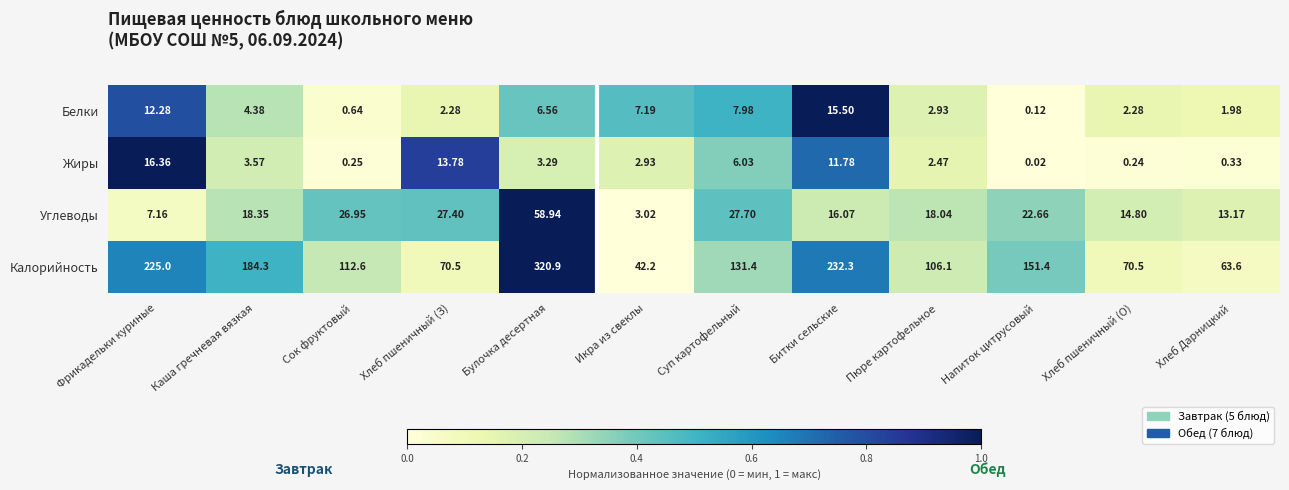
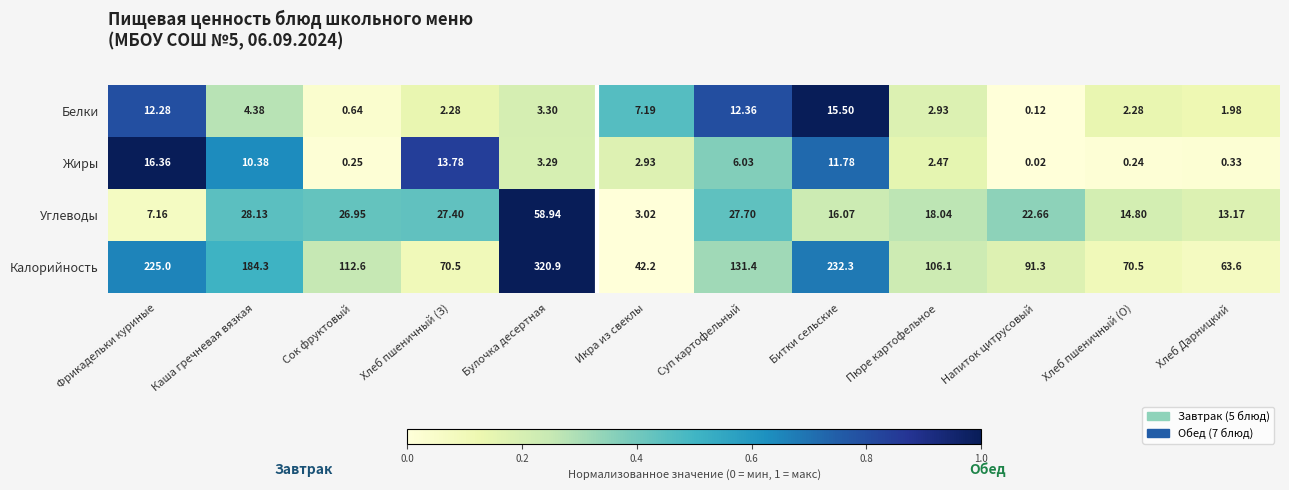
  {
    "Белки": {
      "Фрикадельки куриные": 12.28,
      "Каша гречневая вязкая": 4.38,
      "Сок фруктовый": 0.64,
      "Хлеб пшеничный (З)": 2.28,
-     "Булочка десертная": 6.56,
+     "Булочка десертная": 3.30,
      "Икра из свеклы": 7.19,
-     "Суп картофельный": 7.98,
+     "Суп картофельный": 12.36,
      "Битки сельские": 15.50,
      "Пюре картофельное": 2.93,
      "Напиток цитрусовый": 0.12,
      "Хлеб пшеничный (О)": 2.28,
      "Хлеб Дарницкий": 1.98
    },
    "Жиры": {
      "Фрикадельки куриные": 16.36,
-     "Каша гречневая вязкая": 3.57,
+     "Каша гречневая вязкая": 10.38,
      "Сок фруктовый": 0.25,
      "Хлеб пшеничный (З)": 13.78,
      "Булочка десертная": 3.29,
      "Икра из свеклы": 2.93,
      "Суп картофельный": 6.03,
      "Битки сельские": 11.78,
      "Пюре картофельное": 2.47,
      "Напиток цитрусовый": 0.02,
      "Хлеб пшеничный (О)": 0.24,
      "Хлеб Дарницкий": 0.33
    },
    "Углеводы": {
      "Фрикадельки куриные": 7.16,
-     "Каша гречневая вязкая": 18.35,
+     "Каша гречневая вязкая": 28.13,
      "Сок фруктовый": 26.95,
      "Хлеб пшеничный (З)": 27.40,
      "Булочка десертная": 58.94,
      "Икра из свеклы": 3.02,
      "Суп картофельный": 27.70,
      "Битки сельские": 16.07,
      "Пюре картофельное": 18.04,
      "Напиток цитрусовый": 22.66,
      "Хлеб пшеничный (О)": 14.80,
      "Хлеб Дарницкий": 13.17
    },
    "Калорийность": {
      "Фрикадельки куриные": 225.0,
      "Каша гречневая вязкая": 184.3,
      "Сок фруктовый": 112.6,
      "Хлеб пшеничный (З)": 70.5,
      "Булочка десертная": 320.9,
      "Икра из свеклы": 42.2,
      "Суп картофельный": 131.4,
      "Битки сельские": 232.3,
      "Пюре картофельное": 106.1,
-     "Напиток цитрусовый": 151.4,
+     "Напиток цитрусовый": 91.3,
      "Хлеб пшеничный (О)": 70.5,
      "Хлеб Дарницкий": 63.6
    }
  }
